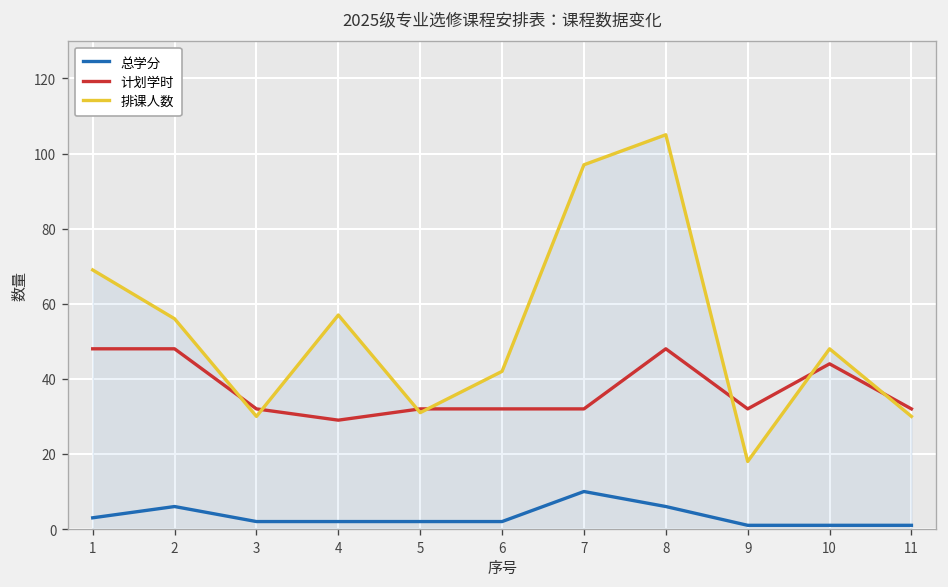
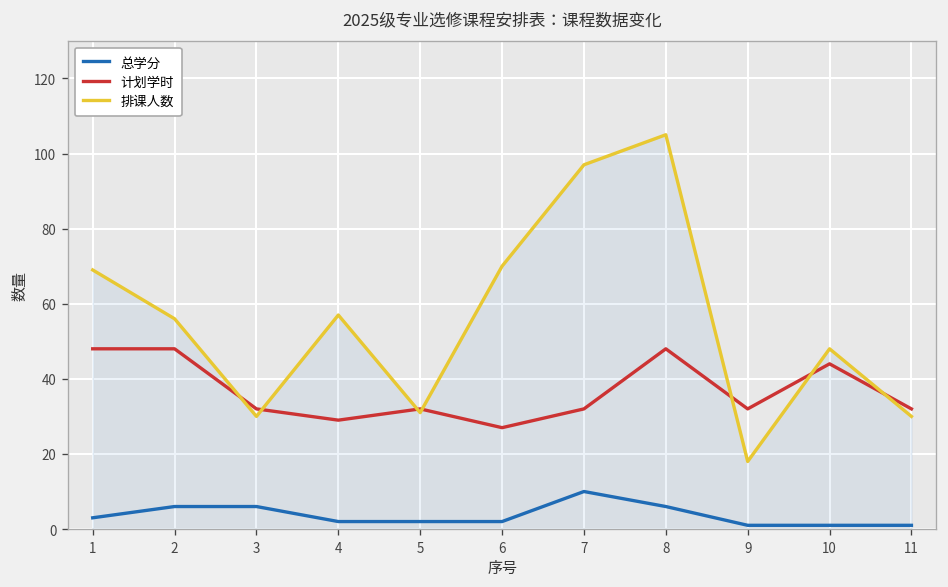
  {
    "总学分": {
      "1": 3,
      "2": 6,
-     "3": 2,
+     "3": 6,
      "4": 2,
      "5": 2,
      "6": 2,
      "7": 10,
      "8": 6,
      "9": 1,
      "10": 1,
      "11": 1
    },
    "计划学时": {
      "1": 48,
      "2": 48,
      "3": 32,
      "4": 29,
      "5": 32,
-     "6": 32,
+     "6": 27,
      "7": 32,
      "8": 48,
      "9": 32,
      "10": 44,
      "11": 32
    },
    "排课人数": {
      "1": 69,
      "2": 56,
      "3": 30,
      "4": 57,
      "5": 31,
-     "6": 42,
+     "6": 70,
      "7": 97,
      "8": 105,
      "9": 18,
      "10": 48,
      "11": 30
    }
  }
